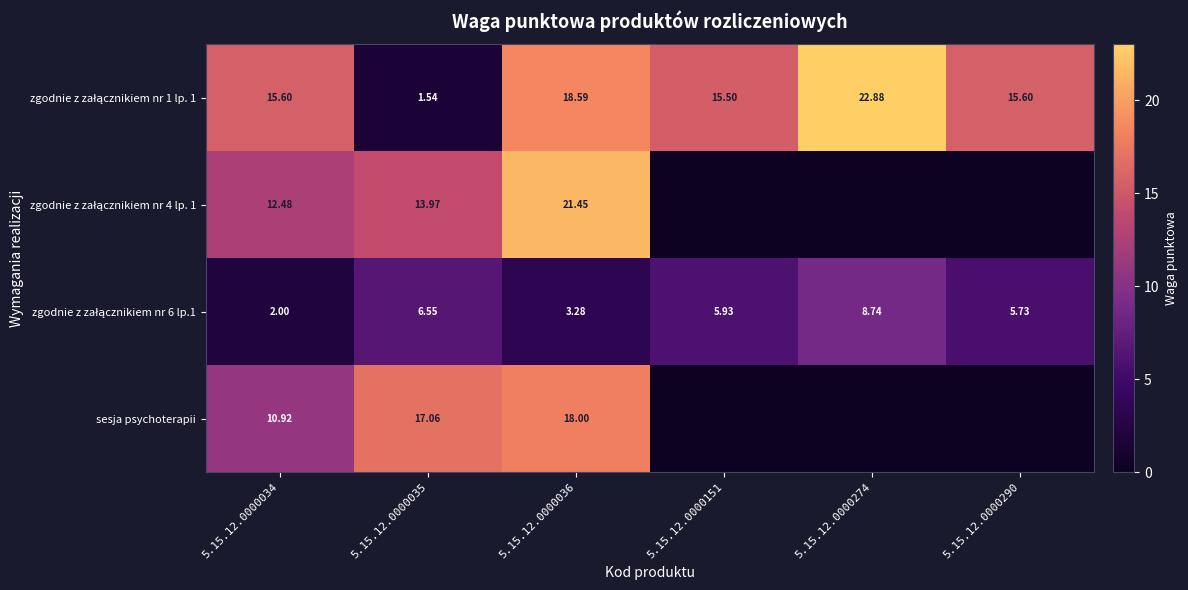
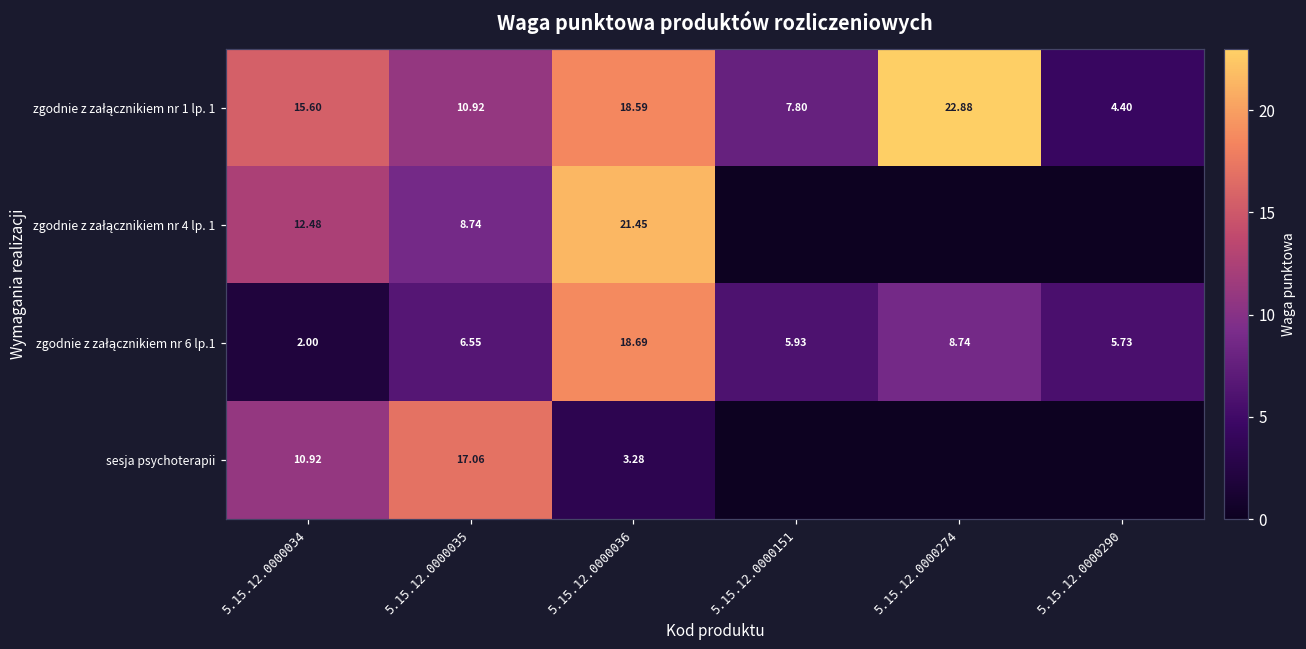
  {
    "zgodnie z załącznikiem nr 1 lp. 1": {
      "5.15.12.0000034": 15.60,
-     "5.15.12.0000035": 1.54,
+     "5.15.12.0000035": 10.92,
      "5.15.12.0000036": 18.59,
-     "5.15.12.0000151": 15.50,
+     "5.15.12.0000151": 7.80,
      "5.15.12.0000274": 22.88,
-     "5.15.12.0000290": 15.60
+     "5.15.12.0000290": 4.40
    },
    "zgodnie z załącznikiem nr 4 lp. 1": {
      "5.15.12.0000034": 12.48,
-     "5.15.12.0000035": 13.97,
+     "5.15.12.0000035": 8.74,
      "5.15.12.0000036": 21.45
    },
    "zgodnie z załącznikiem nr 6 lp.1": {
      "5.15.12.0000034": 2.00,
      "5.15.12.0000035": 6.55,
-     "5.15.12.0000036": 3.28,
+     "5.15.12.0000036": 18.69,
      "5.15.12.0000151": 5.93,
      "5.15.12.0000274": 8.74,
      "5.15.12.0000290": 5.73
    },
    "sesja psychoterapii": {
      "5.15.12.0000034": 10.92,
      "5.15.12.0000035": 17.06,
-     "5.15.12.0000036": 18.00
+     "5.15.12.0000036": 3.28
    }
  }
